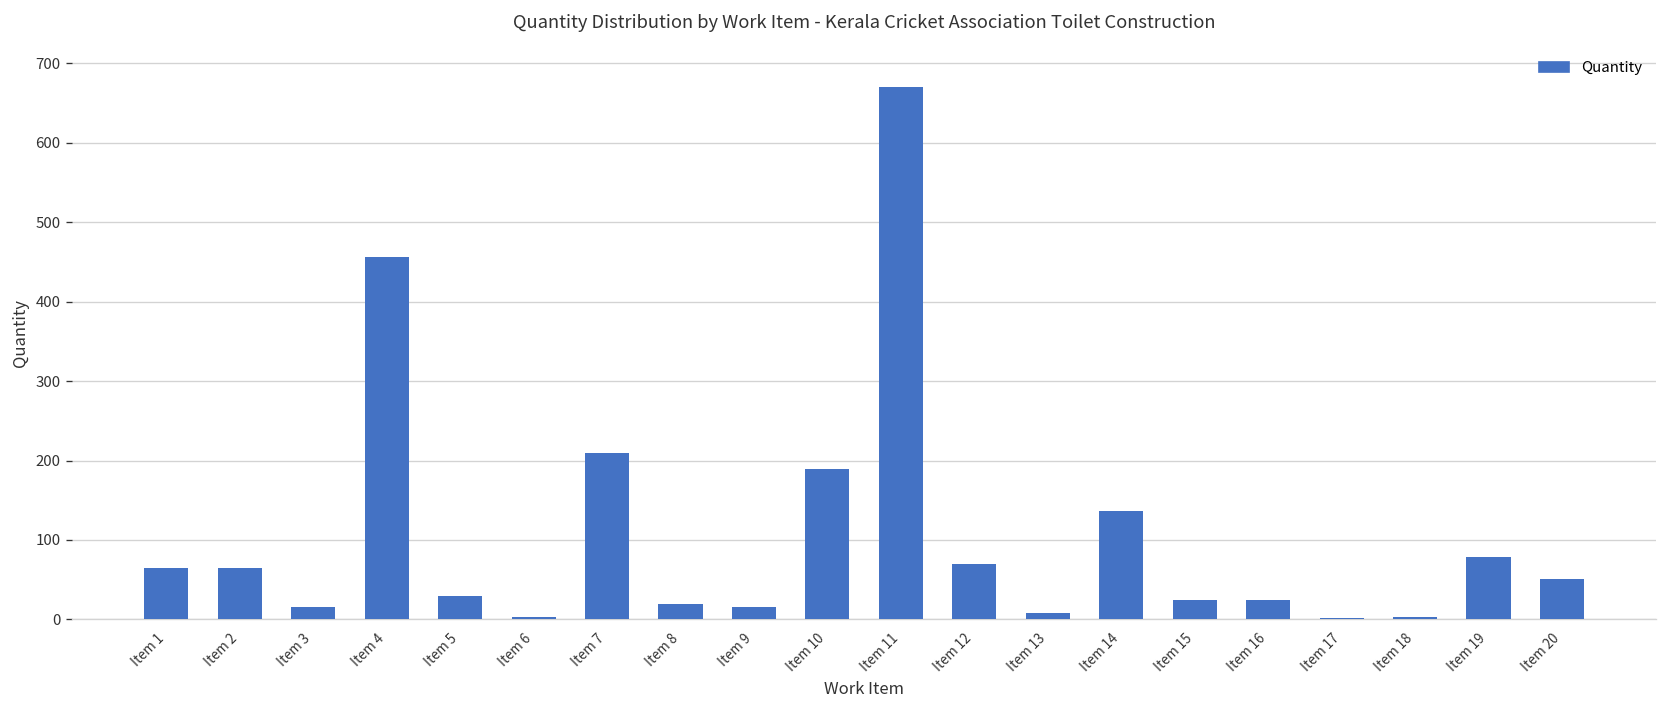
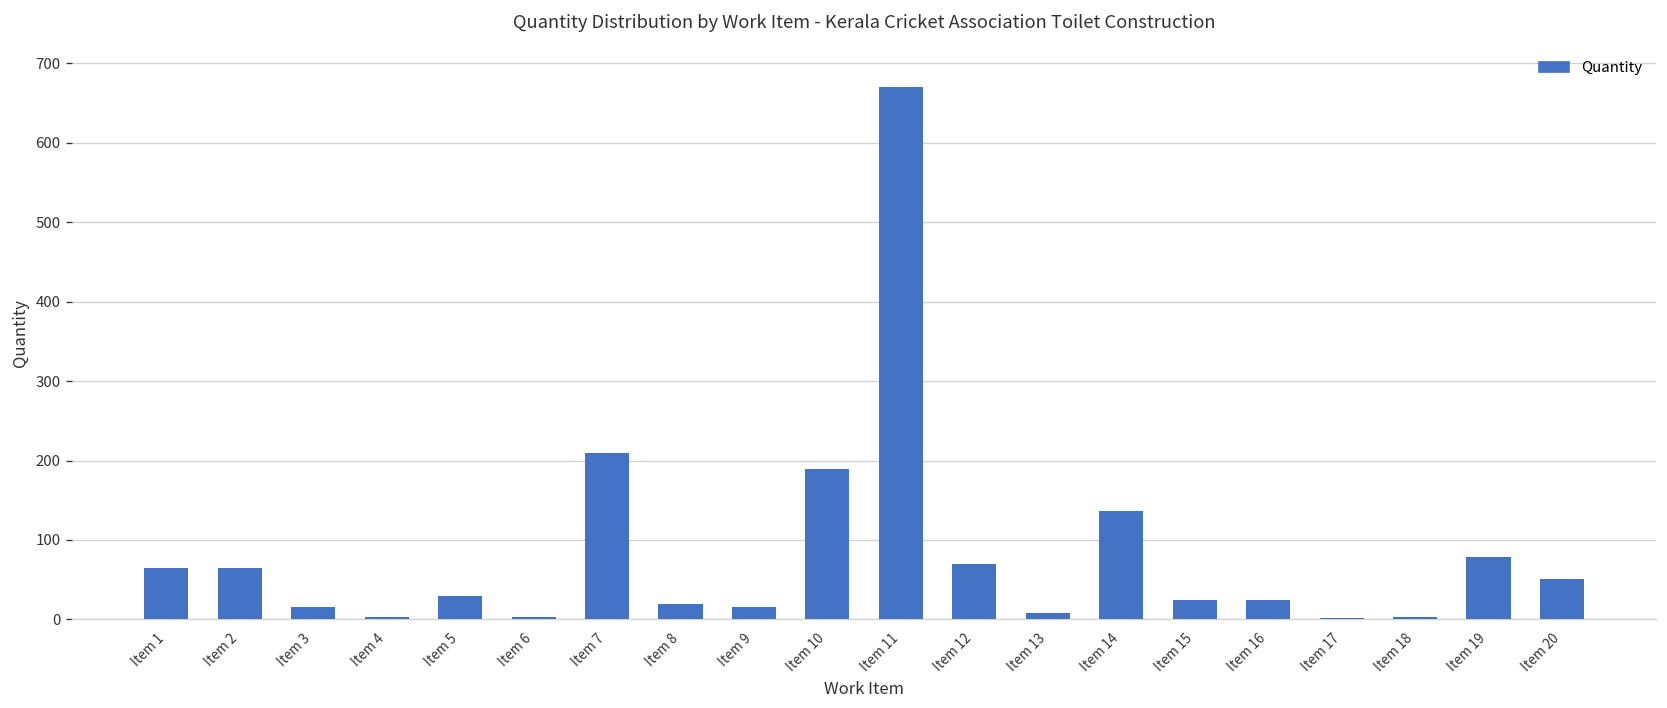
  {
    "Item 1": 70,
    "Item 2": 70,
    "Item 3": 20,
-   "Item 4": 460,
+   "Item 4": 0,
    "Item 5": 30,
    "Item 7": 210,
    "Item 8": 20,
    "Item 9": 20,
    "Item 10": 190,
    "Item 11": 670,
    "Item 12": 70,
    "Item 13": 10,
    "Item 14": 140,
    "Item 15": 30,
    "Item 16": 30,
    "Item 19": 80,
    "Item 20": 50
  }
